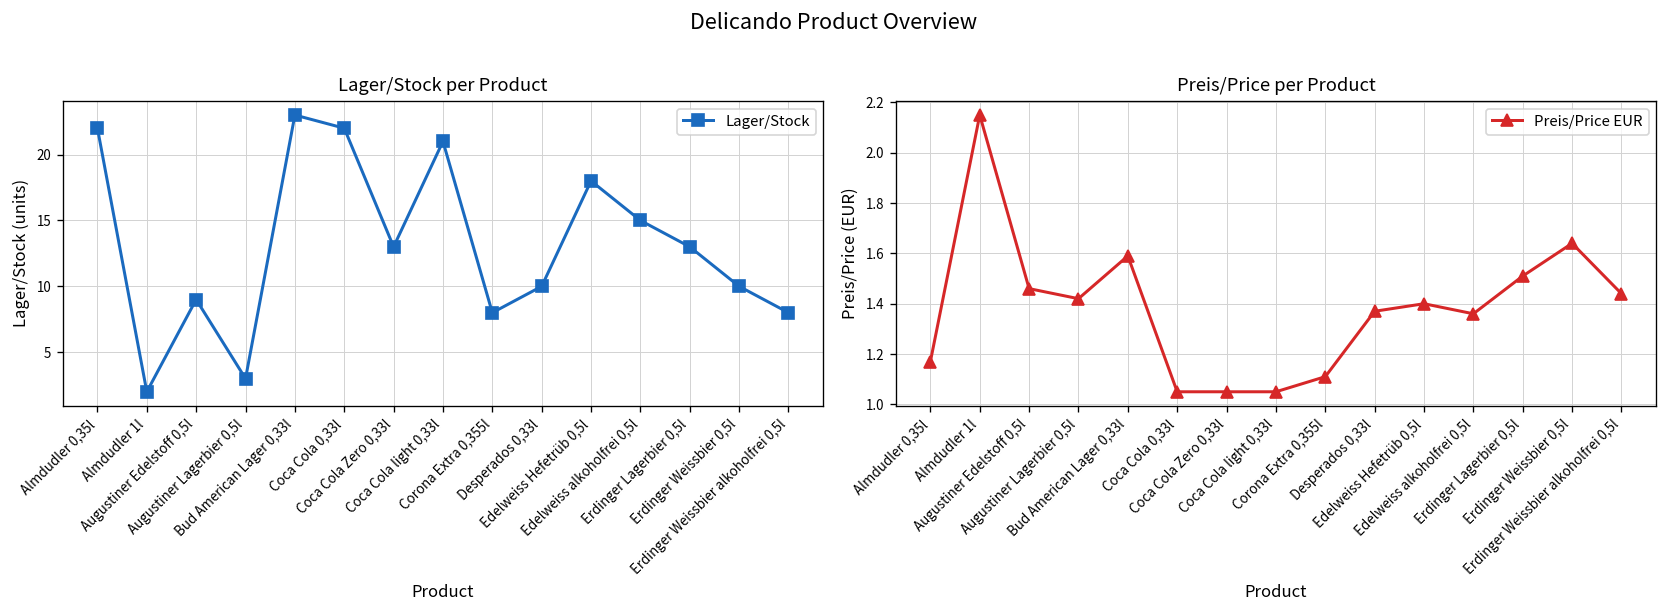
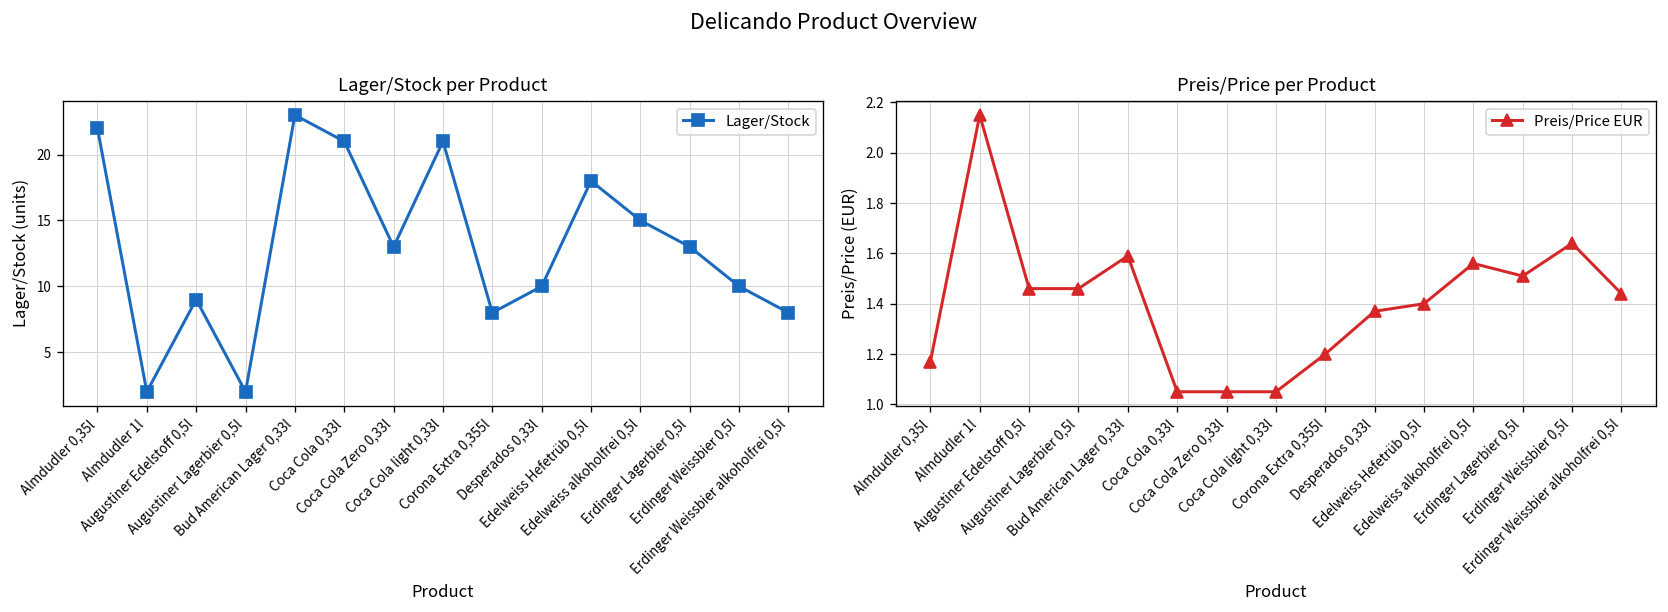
  {
    "Lager/Stock per Product": {
      "Almdudler 0,35l": 22,
      "Almdudler 1l": 2,
      "Augustiner Edelstoff 0,5l": 9,
-     "Augustiner Lagerbier 0,5l": 3,
+     "Augustiner Lagerbier 0,5l": 2,
      "Bud American Lager 0,33l": 23,
-     "Coca Cola 0,33l": 22,
+     "Coca Cola 0,33l": 21,
      "Coca Cola Zero 0,33l": 13,
      "Coca Cola light 0,33l": 21,
      "Corona Extra 0,355l": 8,
      "Desperados 0,33l": 10,
      "Edelweiss Hefetrüb 0,5l": 18,
      "Edelweiss alkoholfrei 0,5l": 15,
      "Erdinger Lagerbier 0,5l": 13,
      "Erdinger Weissbier 0,5l": 10,
      "Erdinger Weissbier alkoholfrei 0,5l": 8
    },
    "Preis/Price per Product": {
      "Almdudler 0,35l": 1.17,
      "Almdudler 1l": 2.15,
      "Augustiner Edelstoff 0,5l": 1.46,
-     "Augustiner Lagerbier 0,5l": 1.42,
+     "Augustiner Lagerbier 0,5l": 1.46,
      "Bud American Lager 0,33l": 1.59,
      "Coca Cola 0,33l": 1.05,
      "Coca Cola Zero 0,33l": 1.05,
      "Coca Cola light 0,33l": 1.05,
-     "Corona Extra 0,355l": 1.11,
+     "Corona Extra 0,355l": 1.20,
      "Desperados 0,33l": 1.37,
      "Edelweiss Hefetrüb 0,5l": 1.40,
-     "Edelweiss alkoholfrei 0,5l": 1.36,
+     "Edelweiss alkoholfrei 0,5l": 1.56,
      "Erdinger Lagerbier 0,5l": 1.51,
      "Erdinger Weissbier 0,5l": 1.64,
      "Erdinger Weissbier alkoholfrei 0,5l": 1.44
    }
  }
